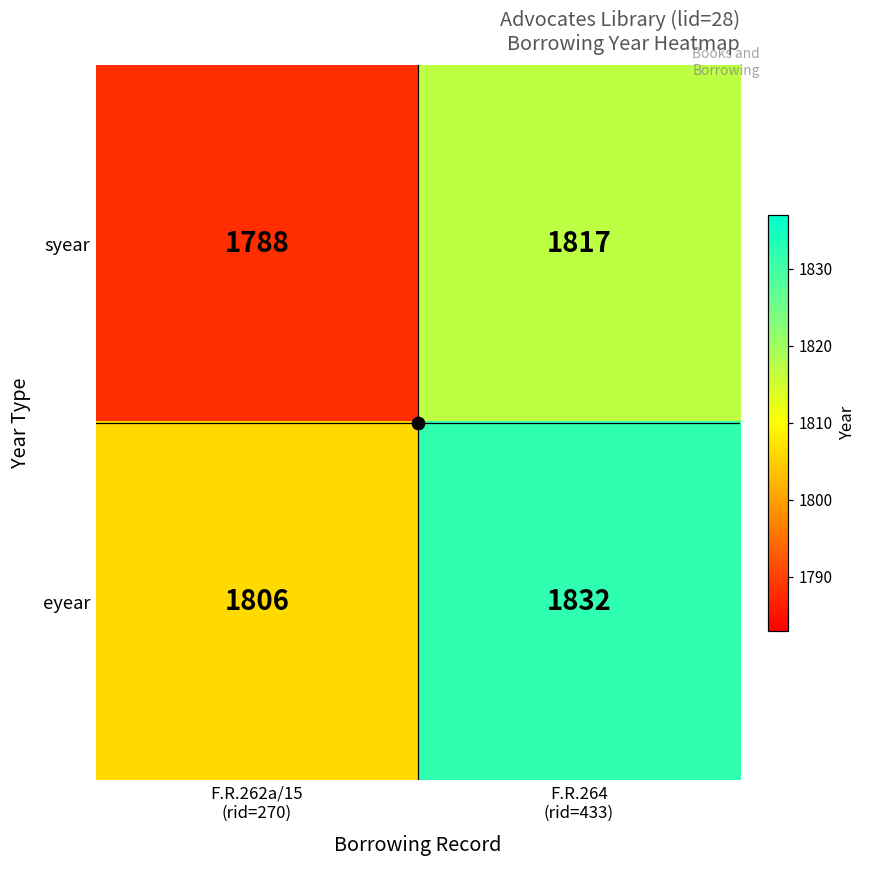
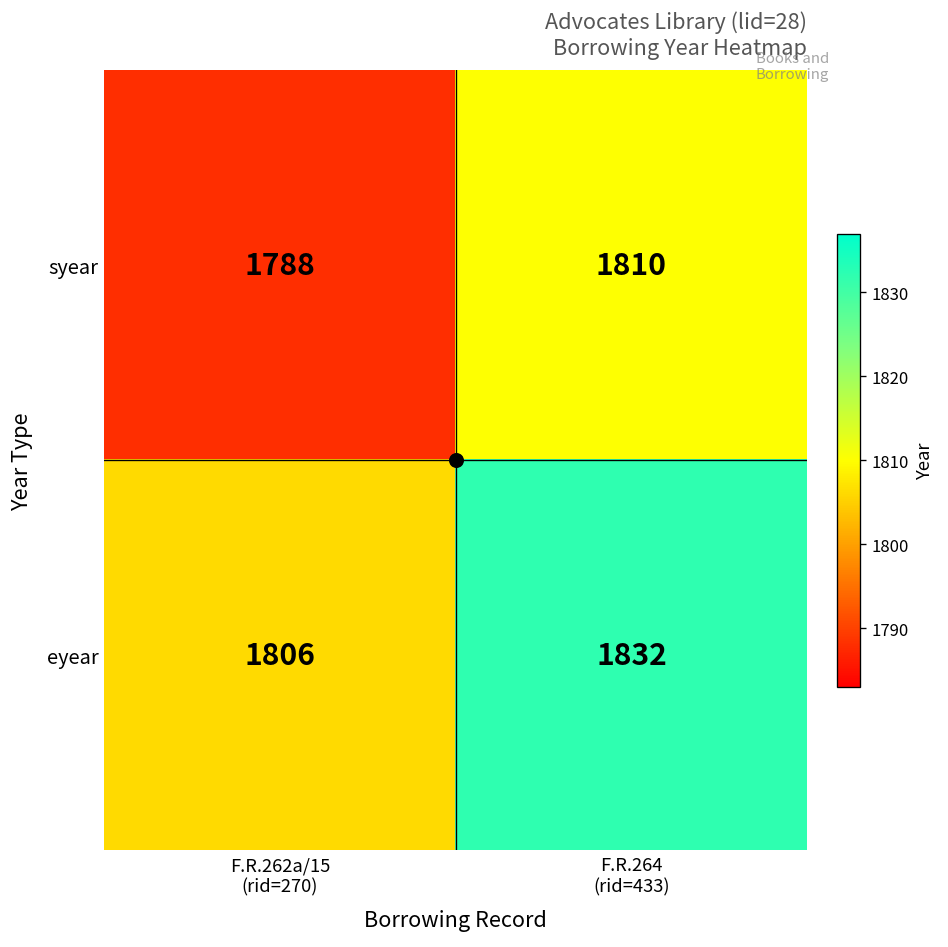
  {
    "syear": {
      "F.R.262a/15 (rid=270)": 1788,
-     "F.R.264 (rid=433)": 1817
+     "F.R.264 (rid=433)": 1810
    },
    "eyear": {
      "F.R.262a/15 (rid=270)": 1806,
      "F.R.264 (rid=433)": 1832
    }
  }
